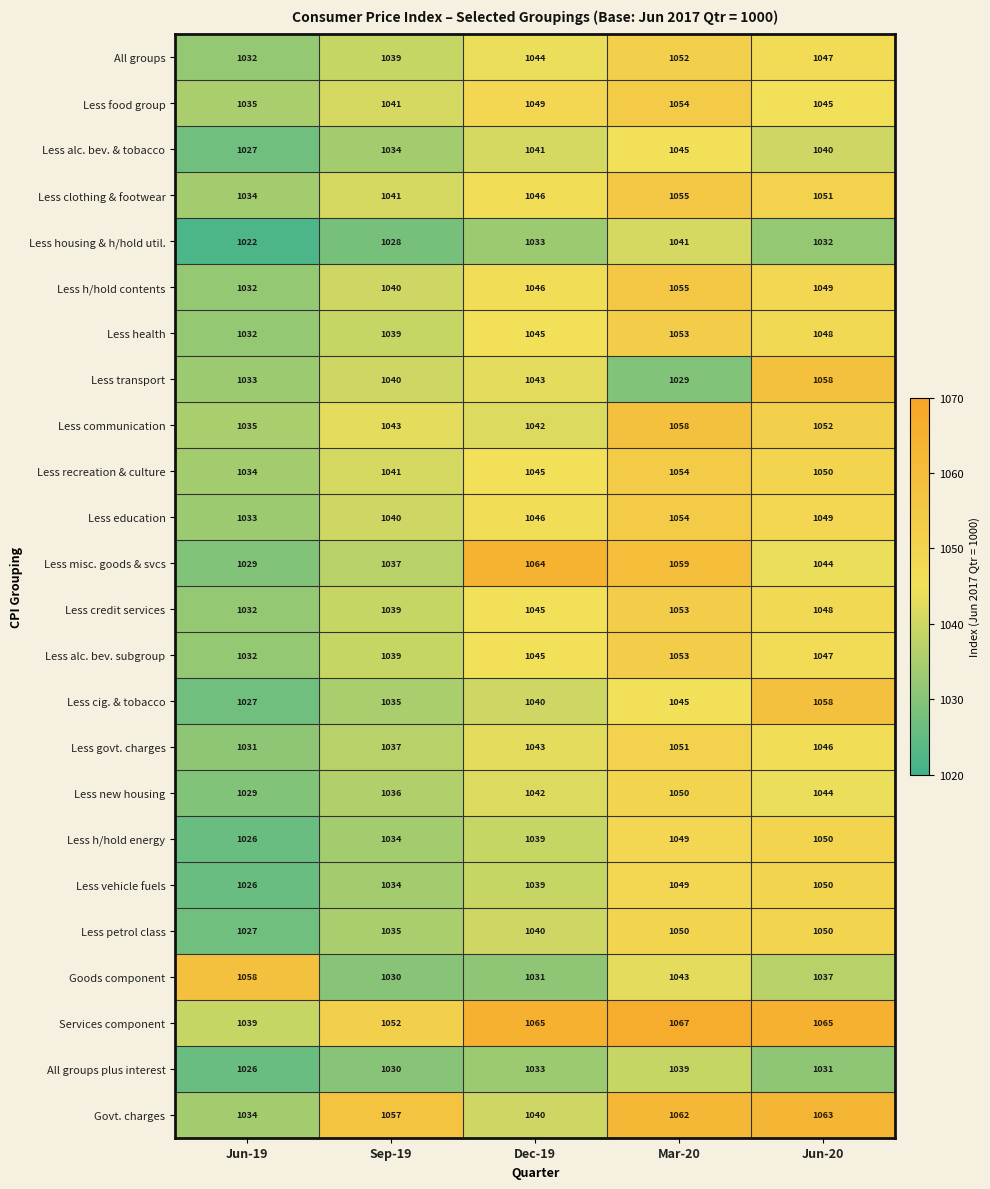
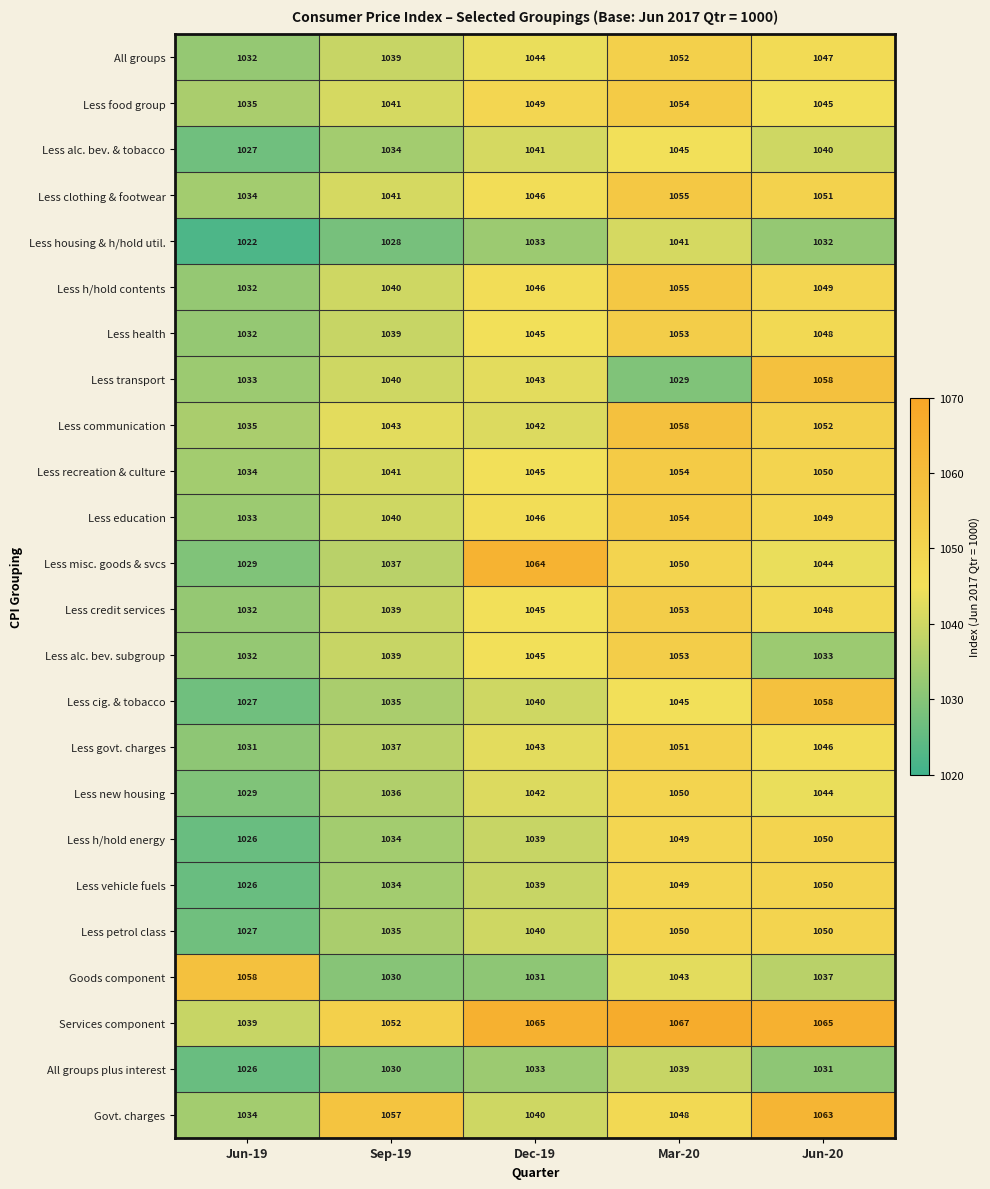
  {
    "All groups": {
      "Jun-19": 1032,
      "Sep-19": 1039,
      "Dec-19": 1044,
      "Mar-20": 1052,
      "Jun-20": 1047
    },
    "Less food group": {
      "Jun-19": 1035,
      "Sep-19": 1041,
      "Dec-19": 1049,
      "Mar-20": 1054,
      "Jun-20": 1045
    },
    "Less alc. bev. & tobacco": {
      "Jun-19": 1027,
      "Sep-19": 1034,
      "Dec-19": 1041,
      "Mar-20": 1045,
      "Jun-20": 1040
    },
    "Less clothing & footwear": {
      "Jun-19": 1034,
      "Sep-19": 1041,
      "Dec-19": 1046,
      "Mar-20": 1055,
      "Jun-20": 1051
    },
    "Less housing & h/hold util.": {
      "Jun-19": 1022,
      "Sep-19": 1028,
      "Dec-19": 1033,
      "Mar-20": 1041,
      "Jun-20": 1032
    },
    "Less h/hold contents": {
      "Jun-19": 1032,
      "Sep-19": 1040,
      "Dec-19": 1046,
      "Mar-20": 1055,
      "Jun-20": 1049
    },
    "Less health": {
      "Jun-19": 1032,
      "Sep-19": 1039,
      "Dec-19": 1045,
      "Mar-20": 1053,
      "Jun-20": 1048
    },
    "Less transport": {
      "Jun-19": 1033,
      "Sep-19": 1040,
      "Dec-19": 1043,
      "Mar-20": 1029,
      "Jun-20": 1058
    },
    "Less communication": {
      "Jun-19": 1035,
      "Sep-19": 1043,
      "Dec-19": 1042,
      "Mar-20": 1058,
      "Jun-20": 1052
    },
    "Less recreation & culture": {
      "Jun-19": 1034,
      "Sep-19": 1041,
      "Dec-19": 1045,
      "Mar-20": 1054,
      "Jun-20": 1050
    },
    "Less education": {
      "Jun-19": 1033,
      "Sep-19": 1040,
      "Dec-19": 1046,
      "Mar-20": 1054,
      "Jun-20": 1049
    },
    "Less misc. goods & svcs": {
      "Jun-19": 1029,
      "Sep-19": 1037,
      "Dec-19": 1064,
-     "Mar-20": 1059,
+     "Mar-20": 1050,
      "Jun-20": 1044
    },
    "Less credit services": {
      "Jun-19": 1032,
      "Sep-19": 1039,
      "Dec-19": 1045,
      "Mar-20": 1053,
      "Jun-20": 1048
    },
    "Less alc. bev. subgroup": {
      "Jun-19": 1032,
      "Sep-19": 1039,
      "Dec-19": 1045,
      "Mar-20": 1053,
-     "Jun-20": 1047
+     "Jun-20": 1033
    },
    "Less cig. & tobacco": {
      "Jun-19": 1027,
      "Sep-19": 1035,
      "Dec-19": 1040,
      "Mar-20": 1045,
      "Jun-20": 1058
    },
    "Less govt. charges": {
      "Jun-19": 1031,
      "Sep-19": 1037,
      "Dec-19": 1043,
      "Mar-20": 1051,
      "Jun-20": 1046
    },
    "Less new housing": {
      "Jun-19": 1029,
      "Sep-19": 1036,
      "Dec-19": 1042,
      "Mar-20": 1050,
      "Jun-20": 1044
    },
    "Less h/hold energy": {
      "Jun-19": 1026,
      "Sep-19": 1034,
      "Dec-19": 1039,
      "Mar-20": 1049,
      "Jun-20": 1050
    },
    "Less vehicle fuels": {
      "Jun-19": 1026,
      "Sep-19": 1034,
      "Dec-19": 1039,
      "Mar-20": 1049,
      "Jun-20": 1050
    },
    "Less petrol class": {
      "Jun-19": 1027,
      "Sep-19": 1035,
      "Dec-19": 1040,
      "Mar-20": 1050,
      "Jun-20": 1050
    },
    "Goods component": {
      "Jun-19": 1058,
      "Sep-19": 1030,
      "Dec-19": 1031,
      "Mar-20": 1043,
      "Jun-20": 1037
    },
    "Services component": {
      "Jun-19": 1039,
      "Sep-19": 1052,
      "Dec-19": 1065,
      "Mar-20": 1067,
      "Jun-20": 1065
    },
    "All groups plus interest": {
      "Jun-19": 1026,
      "Sep-19": 1030,
      "Dec-19": 1033,
      "Mar-20": 1039,
      "Jun-20": 1031
    },
    "Govt. charges": {
      "Jun-19": 1034,
      "Sep-19": 1057,
      "Dec-19": 1040,
-     "Mar-20": 1062,
+     "Mar-20": 1048,
      "Jun-20": 1063
    }
  }
